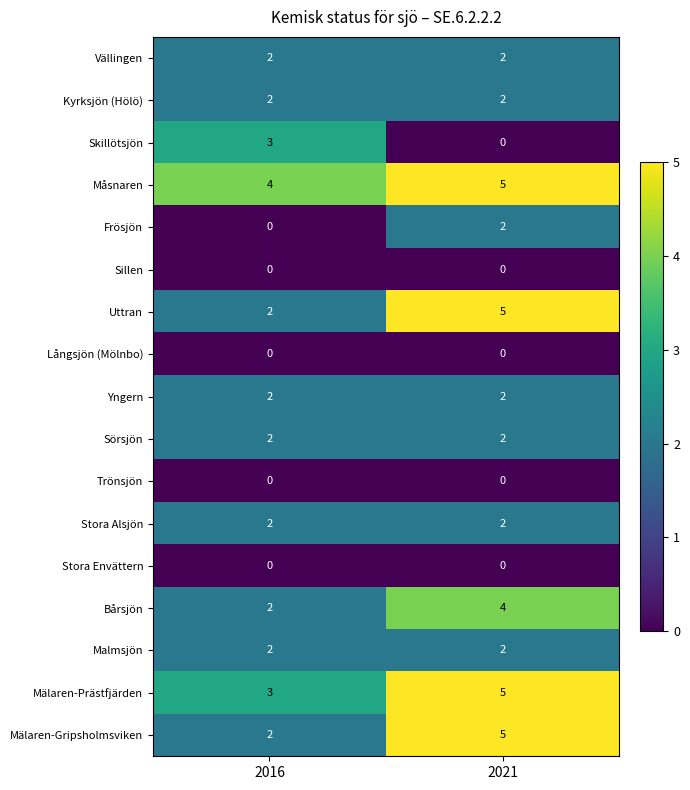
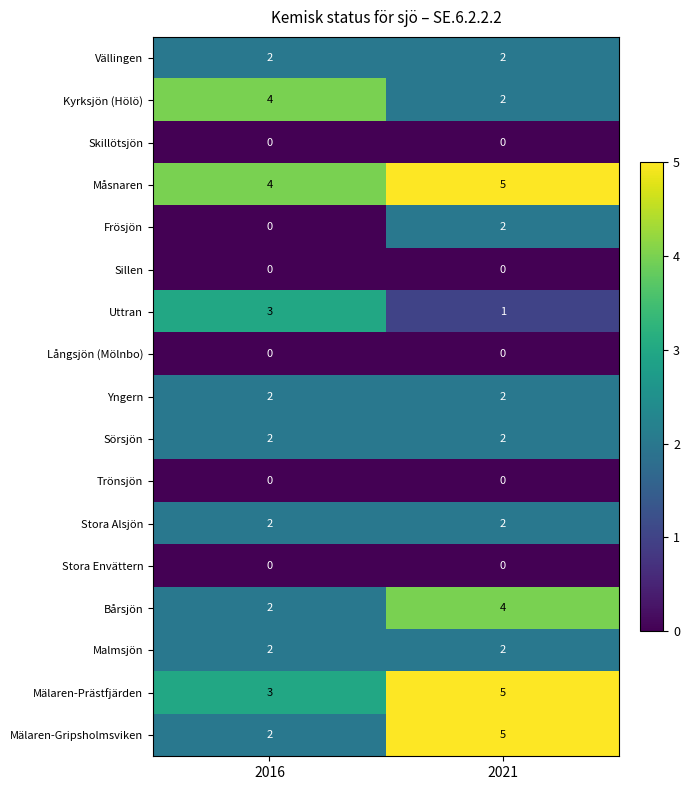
  {
    "Vällingen": {
      "2016": 2,
      "2021": 2
    },
    "Kyrksjön (Hölö)": {
-     "2016": 2,
+     "2016": 4,
      "2021": 2
    },
    "Skillötsjön": {
-     "2016": 3,
+     "2016": 0,
      "2021": 0
    },
    "Måsnaren": {
      "2016": 4,
      "2021": 5
    },
    "Frösjön": {
      "2016": 0,
      "2021": 2
    },
    "Sillen": {
      "2016": 0,
      "2021": 0
    },
    "Uttran": {
-     "2016": 2,
-     "2021": 5
+     "2016": 3,
+     "2021": 1
    },
    "Långsjön (Mölnbo)": {
      "2016": 0,
      "2021": 0
    },
    "Yngern": {
      "2016": 2,
      "2021": 2
    },
    "Sörsjön": {
      "2016": 2,
      "2021": 2
    },
    "Trönsjön": {
      "2016": 0,
      "2021": 0
    },
    "Stora Alsjön": {
      "2016": 2,
      "2021": 2
    },
    "Stora Envättern": {
      "2016": 0,
      "2021": 0
    },
    "Bårsjön": {
      "2016": 2,
      "2021": 4
    },
    "Malmsjön": {
      "2016": 2,
      "2021": 2
    },
    "Mälaren-Prästfjärden": {
      "2016": 3,
      "2021": 5
    },
    "Mälaren-Gripsholmsviken": {
      "2016": 2,
      "2021": 5
    }
  }
